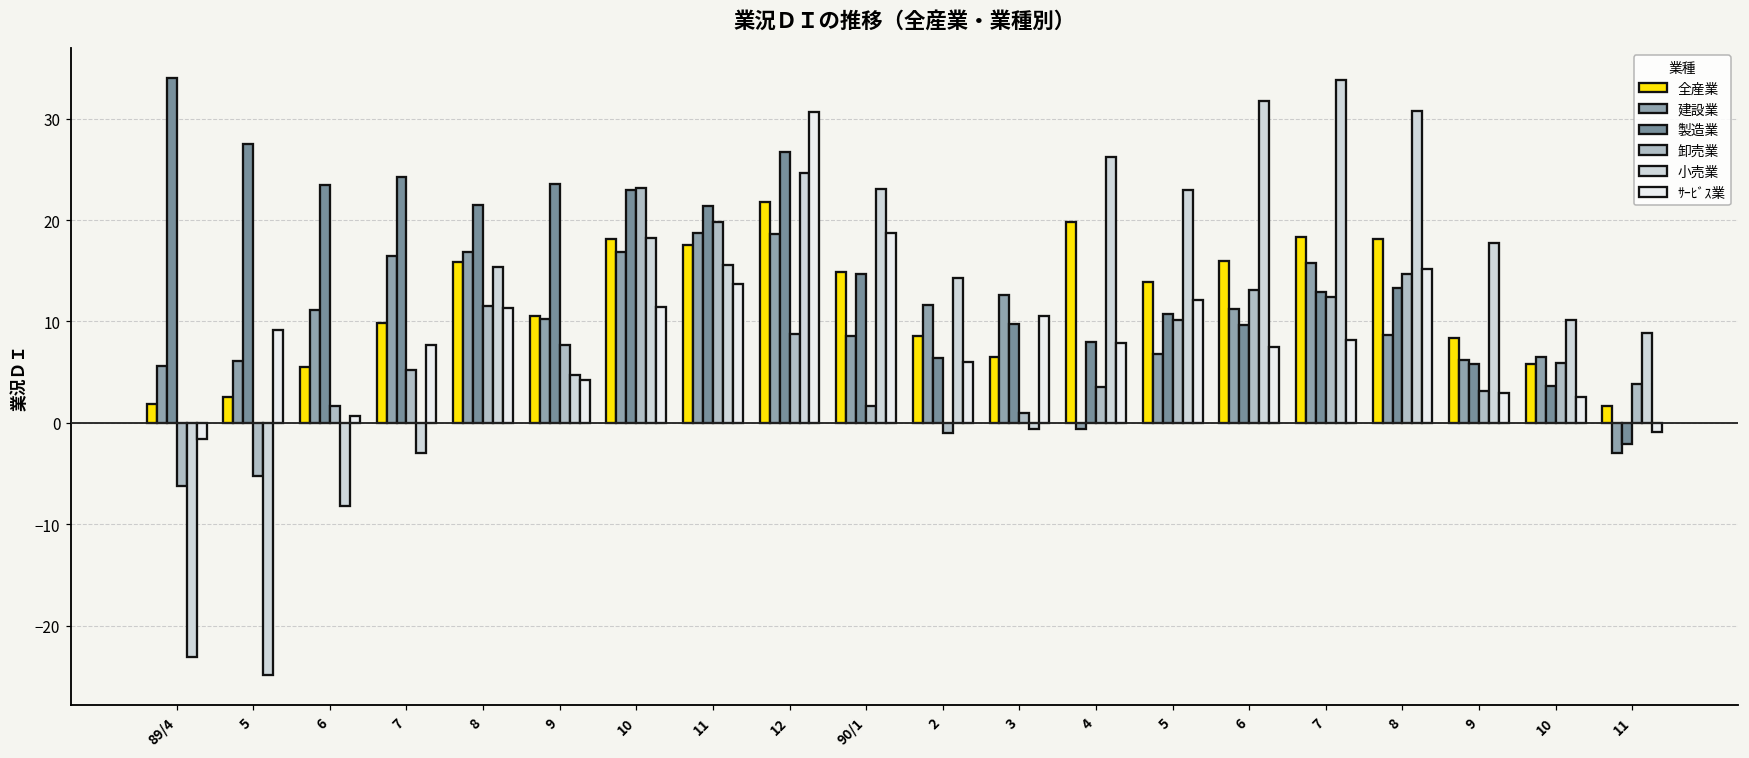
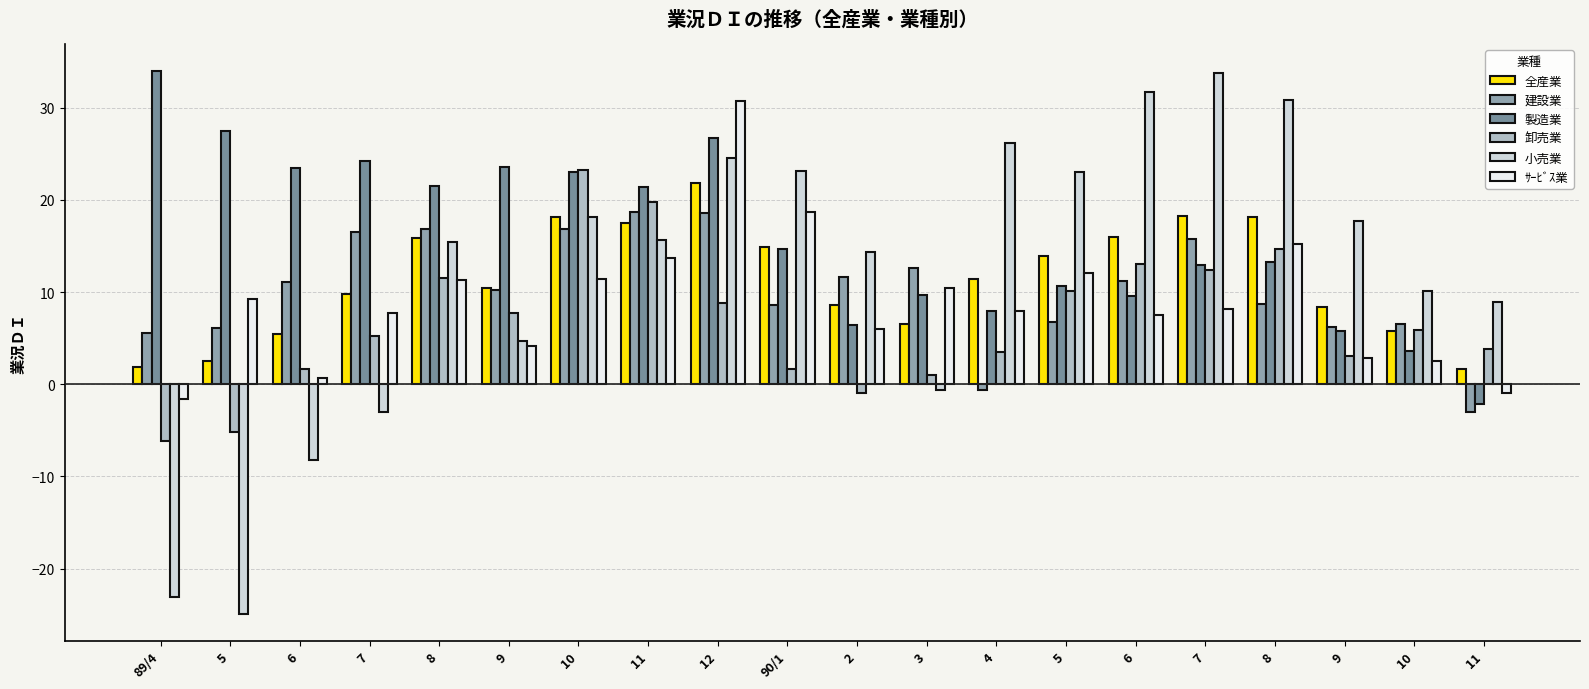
  {
    "全産業": {
      "89/4": 2,
      "12": 22,
      "90/1": 15,
      "2": 9,
      "3": 7,
-     "4": 20
+     "4": 11
    }
  }
